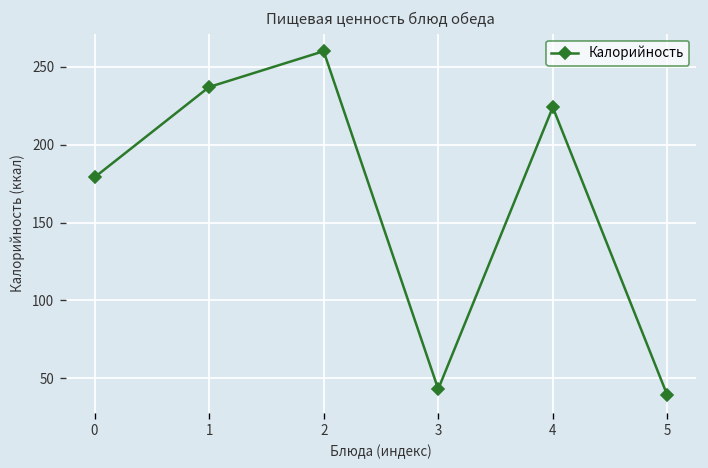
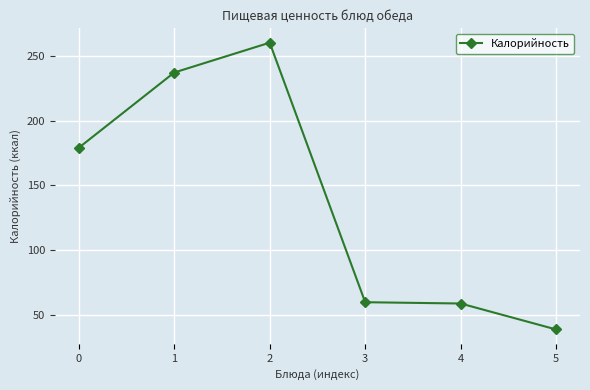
  {
    "0": 179,
    "1": 237,
    "2": 260,
-   "3": 43,
-   "4": 224,
+   "3": 60,
+   "4": 59,
    "5": 39
  }
